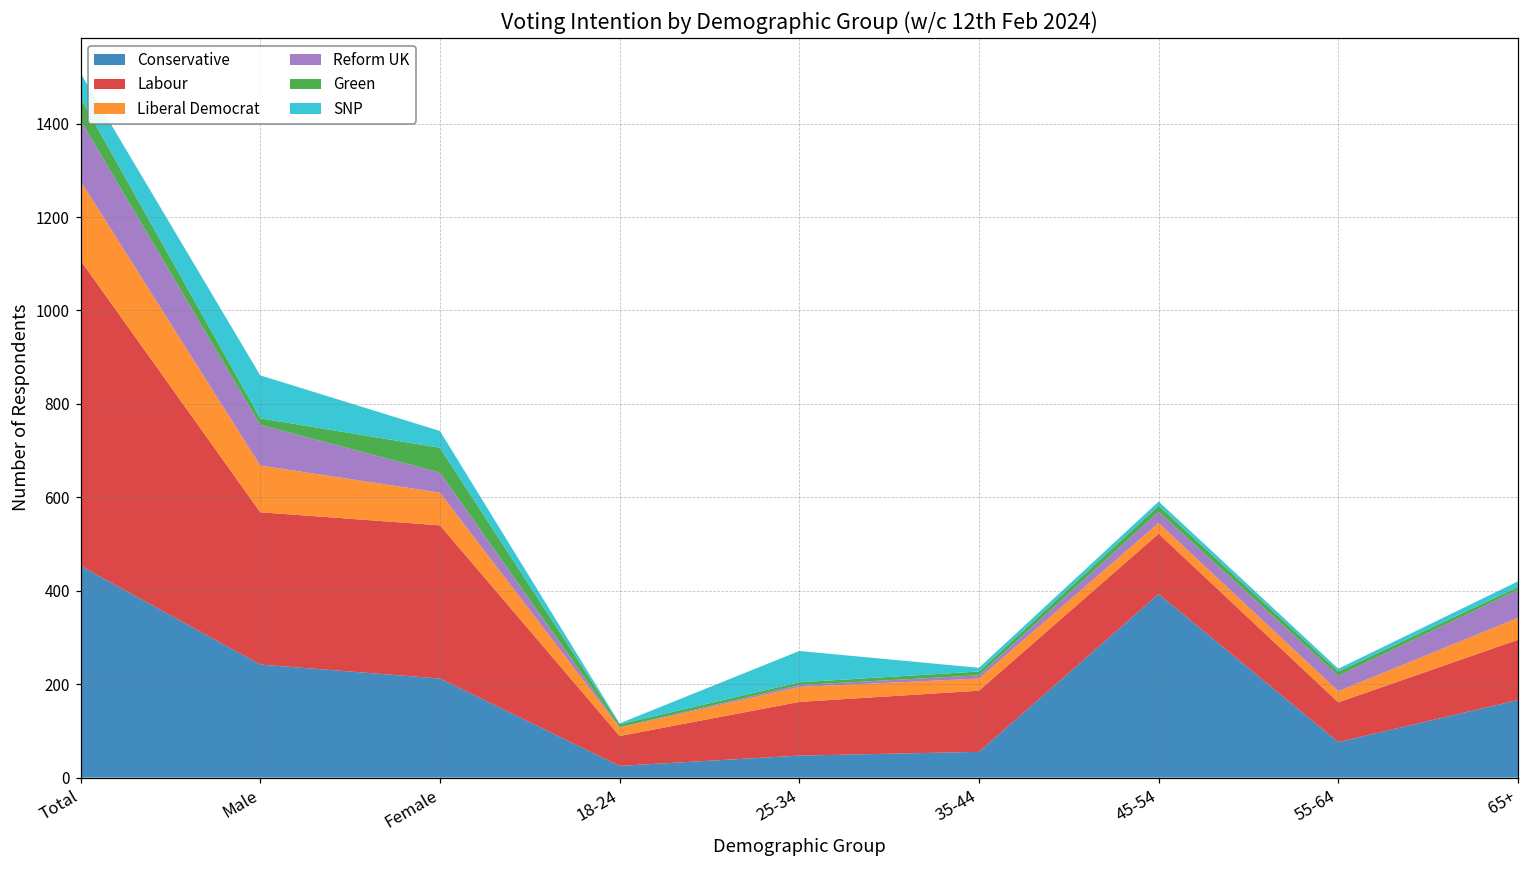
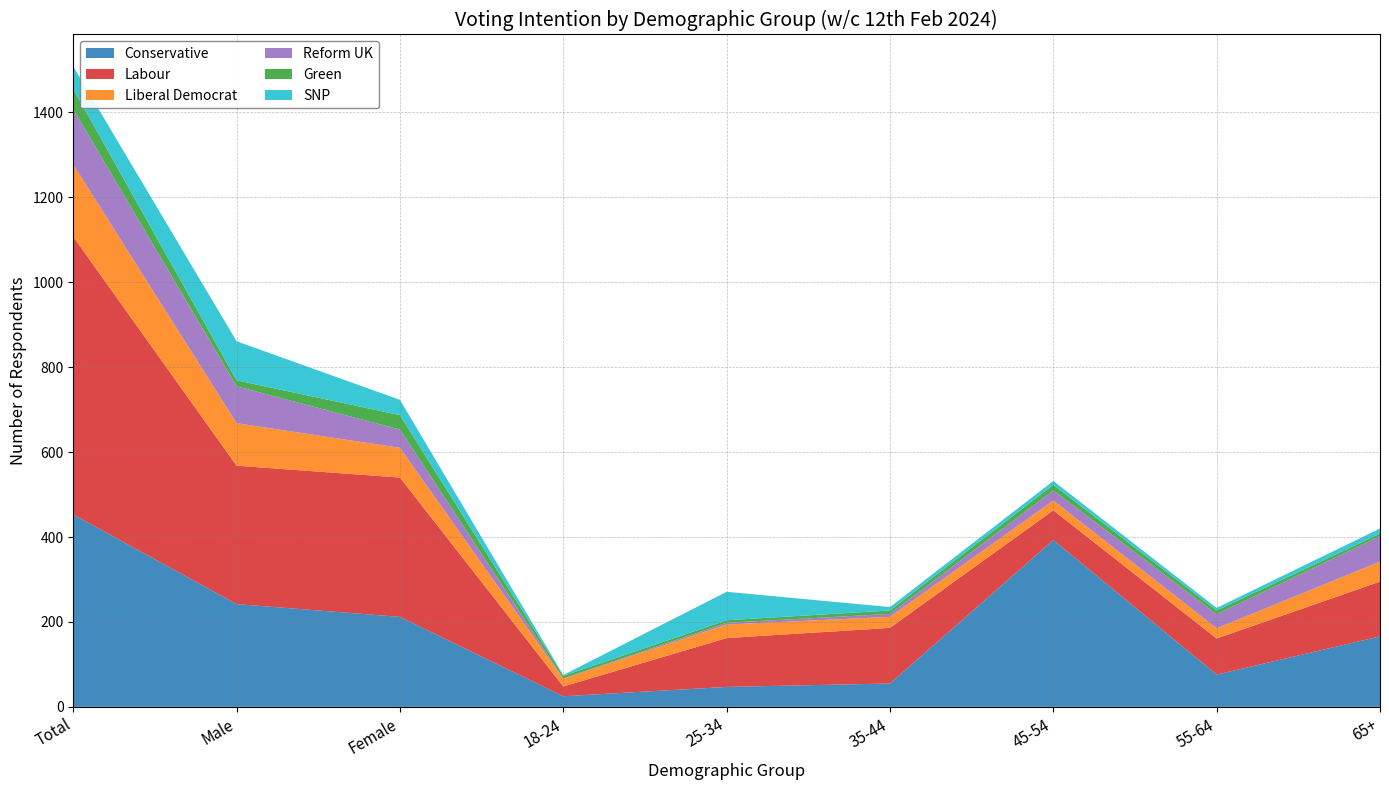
  {
    "Conservative": {
      "Total": 450,
      "Male": 240,
      "Female": 210,
      "18-24": 30,
      "25-34": 50,
      "35-44": 60,
      "45-54": 390,
      "55-64": 80,
      "65+": 170
    },
    "Labour": {
      "Total": 650,
      "Male": 330,
      "Female": 330,
-     "18-24": 60,
+     "18-24": 20,
      "25-34": 120,
      "35-44": 130,
-     "45-54": 130,
+     "45-54": 70,
      "55-64": 90,
      "65+": 130
    },
    "Liberal Democrat": {
      "Total": 170,
      "Male": 100,
      "Female": 70,
      "35-44": 30,
      "45-54": 20,
      "55-64": 20,
      "65+": 50
    },
    "Reform UK": {
      "Total": 130,
      "Male": 90,
      "Female": 40,
      "35-44": 10,
      "45-54": 20,
      "55-64": 30,
      "65+": 60
    },
    "Green": {
      "Total": 50,
      "Male": 10,
-     "Female": 50,
+     "Female": 30,
      "25-34": 10,
      "35-44": 10,
      "45-54": 10,
      "55-64": 10,
      "65+": 10
    },
    "SNP": {
      "Total": 50,
      "Male": 90,
      "Female": 40,
      "25-34": 70,
      "35-44": 10,
      "45-54": 10,
      "55-64": 10,
      "65+": 10
    }
  }
